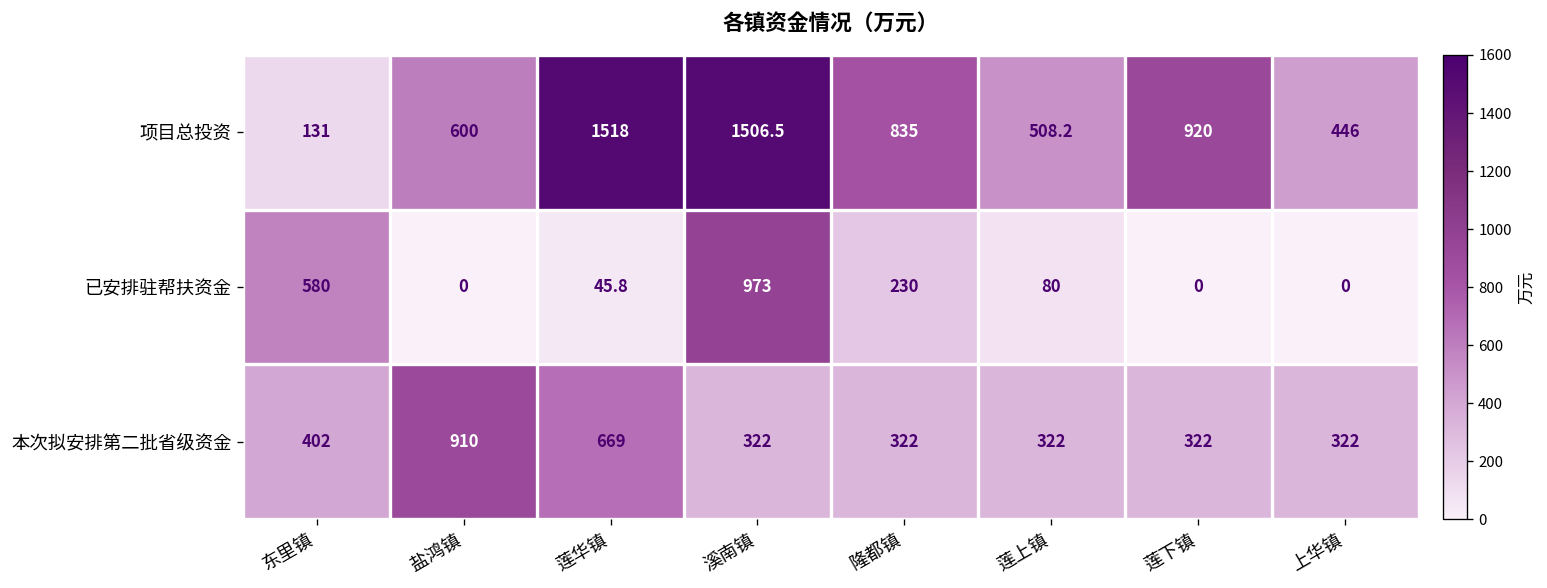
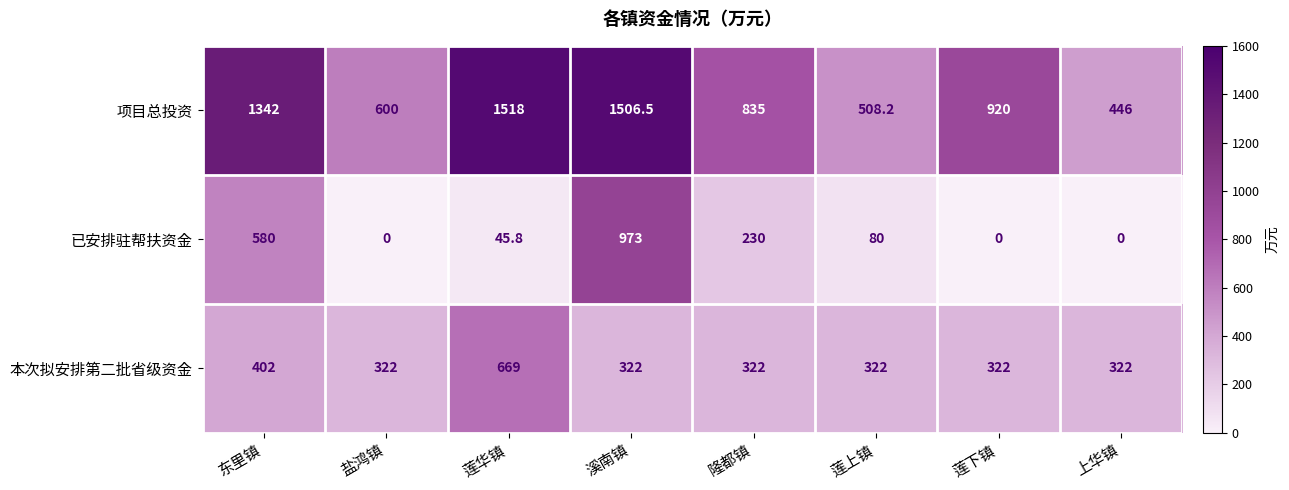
  {
    "项目总投资": {
-     "东里镇": 131,
+     "东里镇": 1342,
      "盐鸿镇": 600,
      "莲华镇": 1518,
      "溪南镇": 1506.5,
      "隆都镇": 835,
      "莲上镇": 508.2,
      "莲下镇": 920,
      "上华镇": 446
    },
    "已安排驻帮扶资金": {
      "东里镇": 580,
      "盐鸿镇": 0,
      "莲华镇": 45.8,
      "溪南镇": 973,
      "隆都镇": 230,
      "莲上镇": 80,
      "莲下镇": 0,
      "上华镇": 0
    },
    "本次拟安排第二批省级资金": {
      "东里镇": 402,
-     "盐鸿镇": 910,
+     "盐鸿镇": 322,
      "莲华镇": 669,
      "溪南镇": 322,
      "隆都镇": 322,
      "莲上镇": 322,
      "莲下镇": 322,
      "上华镇": 322
    }
  }
